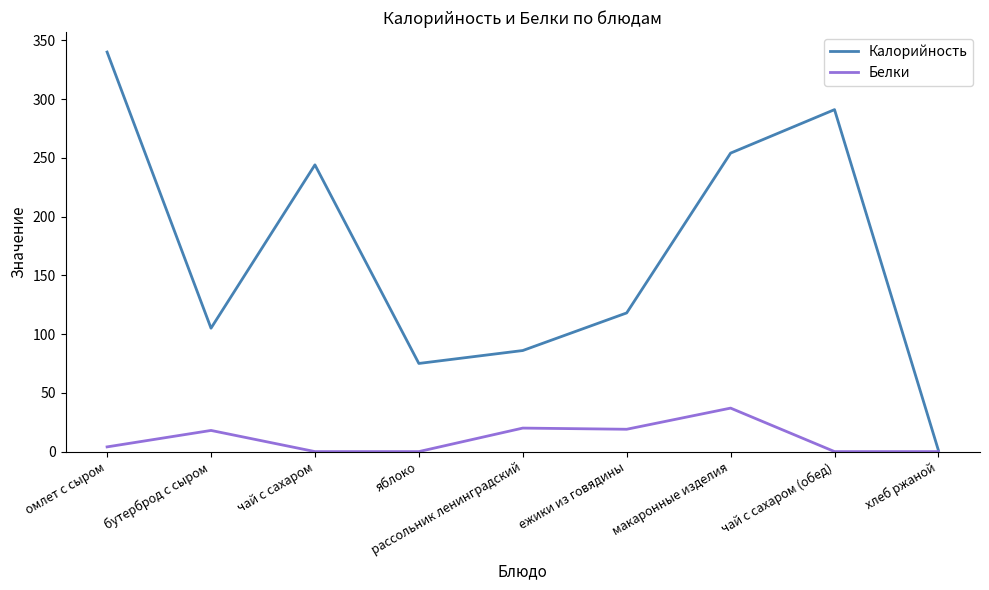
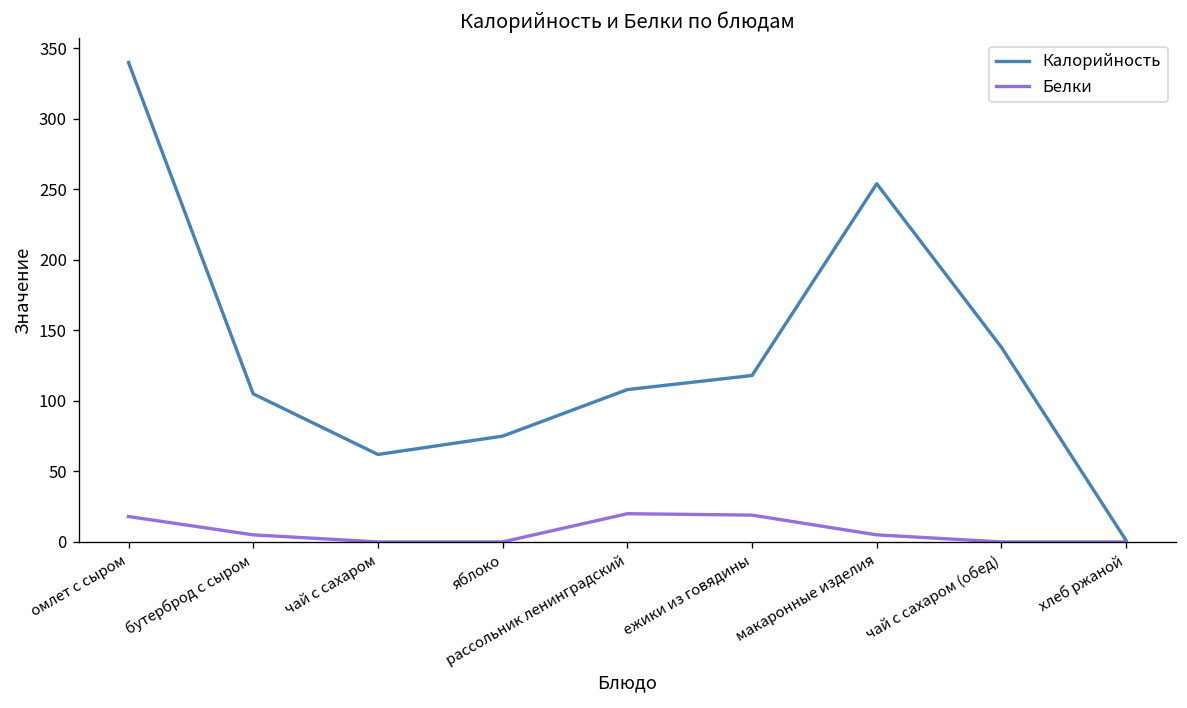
  {
    "Калорийность": {
      "омлет с сыром": 340,
      "бутерброд с сыром": 105,
-     "чай с сахаром": 244,
+     "чай с сахаром": 62,
      "яблоко": 75,
-     "рассольник ленинградский": 86,
+     "рассольник ленинградский": 108,
      "ежики из говядины": 118,
      "макаронные изделия": 254,
-     "чай с сахаром (обед)": 291
+     "чай с сахаром (обед)": 138
    },
    "Белки": {
-     "омлет с сыром": 4,
-     "бутерброд с сыром": 18,
+     "омлет с сыром": 18,
+     "бутерброд с сыром": 5,
      "чай с сахаром": 0,
      "яблоко": 0,
      "рассольник ленинградский": 20,
      "ежики из говядины": 19,
-     "макаронные изделия": 37,
+     "макаронные изделия": 5,
      "чай с сахаром (обед)": 0
    }
  }
